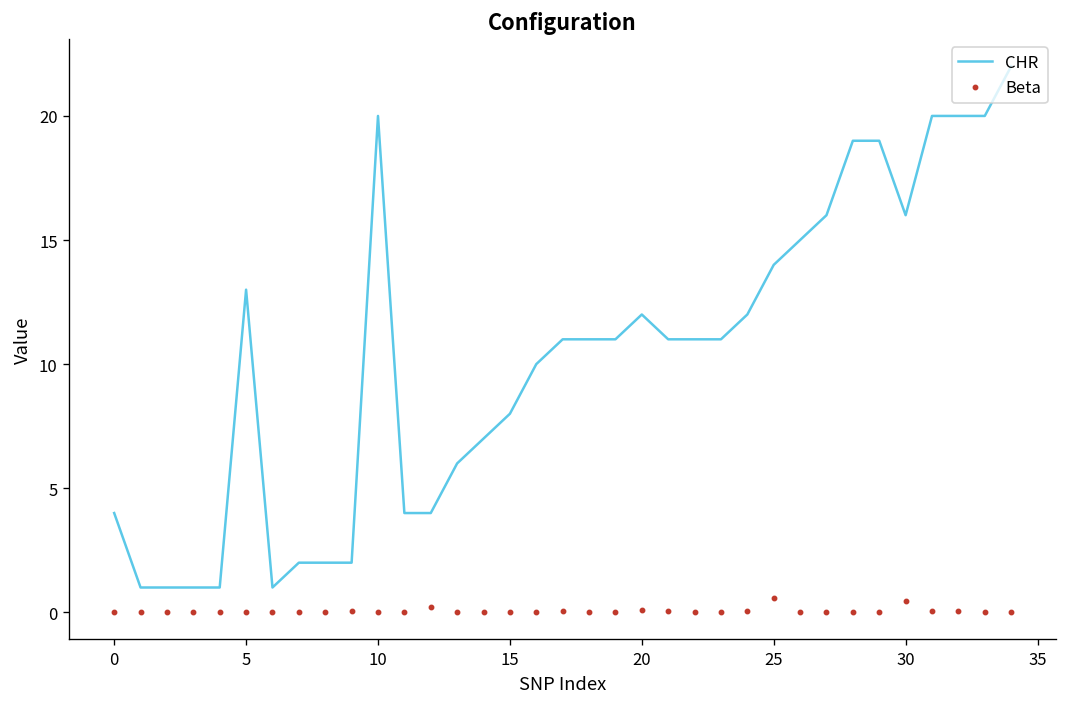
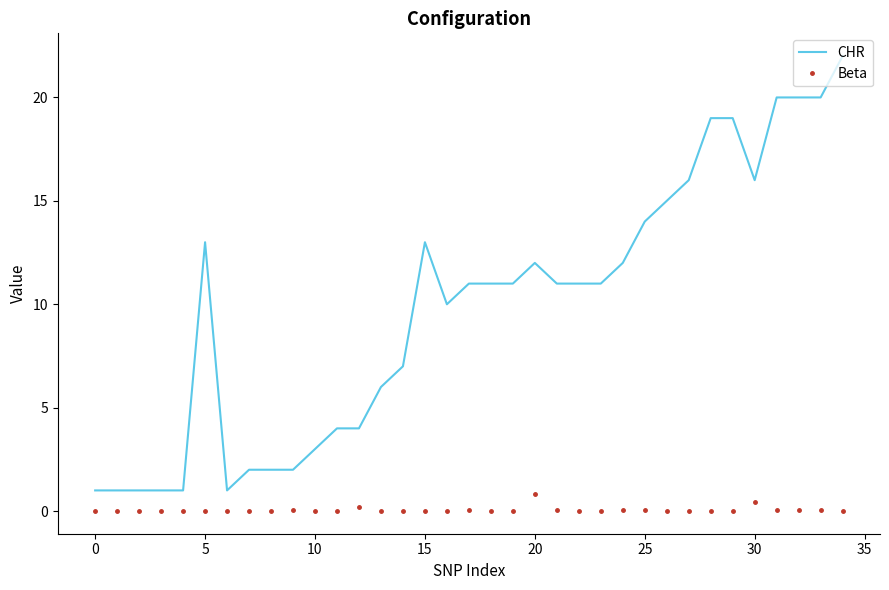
  {
    "CHR": {
-     "0": 4,
+     "0": 1,
      "5": 13,
-     "10": 20,
-     "15": 8,
+     "10": 3,
+     "15": 13,
      "20": 12,
      "25": 14,
      "30": 16
    },
    "Beta": {
      "0": 0.0,
      "5": 0.0,
      "10": 0.0,
      "15": 0.0,
-     "20": 0.1,
-     "25": 0.6,
+     "20": 0.8,
+     "25": 0.0,
      "30": 0.5
    }
  }
